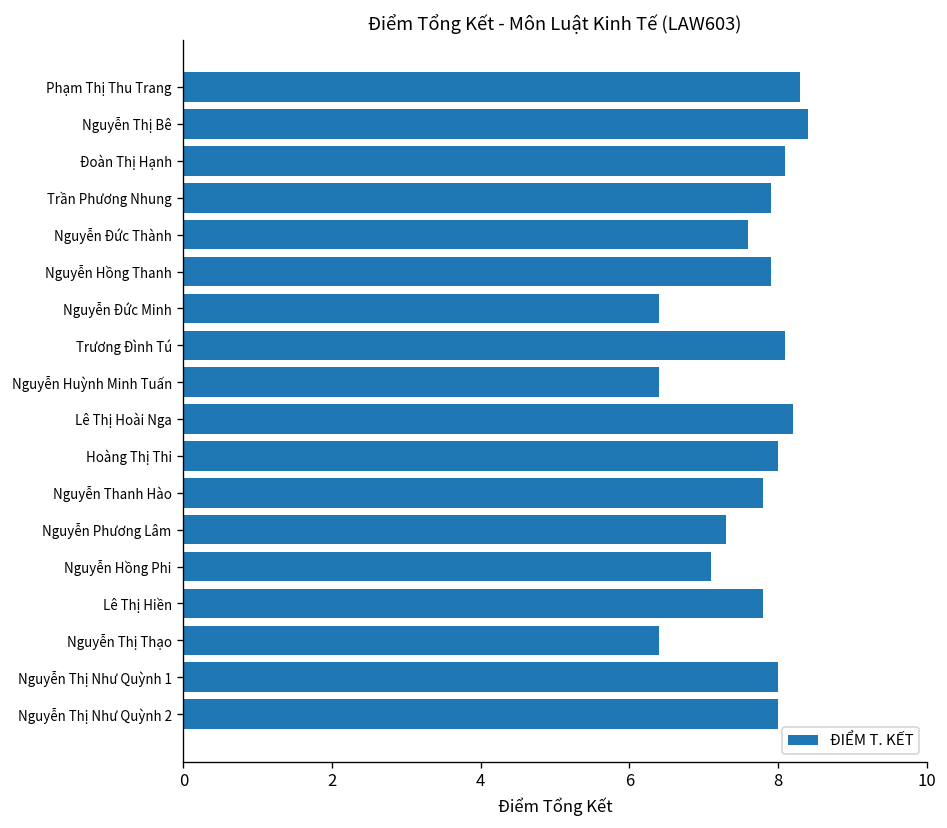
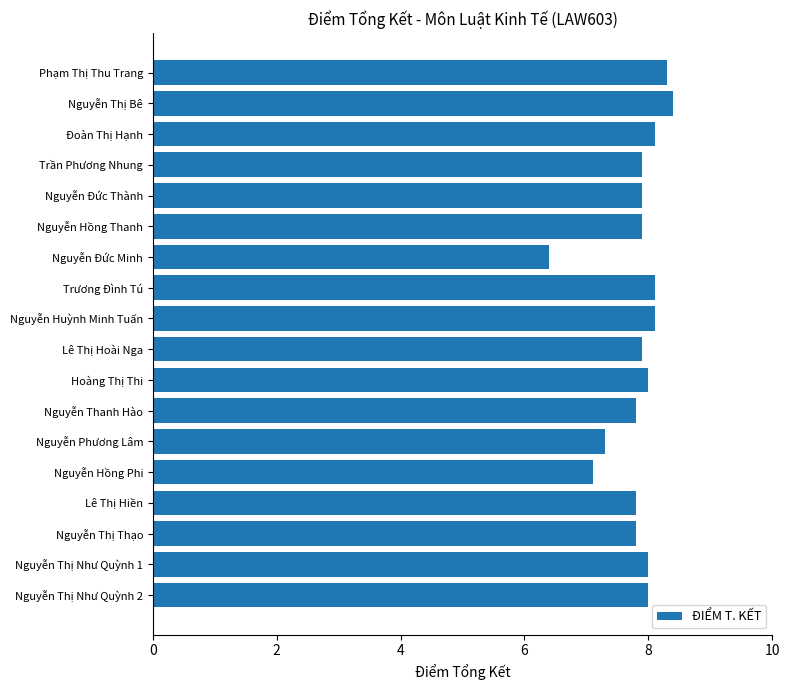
  {
    "Phạm Thị Thu Trang": 8.3,
    "Nguyễn Thị Bê": 8.4,
    "Đoàn Thị Hạnh": 8.1,
    "Trần Phương Nhung": 7.9,
-   "Nguyễn Đức Thành": 7.6,
+   "Nguyễn Đức Thành": 7.9,
    "Nguyễn Hồng Thanh": 7.9,
    "Nguyễn Đức Minh": 6.4,
    "Trương Đình Tú": 8.1,
-   "Nguyễn Huỳnh Minh Tuấn": 6.4,
-   "Lê Thị Hoài Nga": 8.2,
+   "Nguyễn Huỳnh Minh Tuấn": 8.1,
+   "Lê Thị Hoài Nga": 7.9,
    "Hoàng Thị Thi": 8.0,
    "Nguyễn Thanh Hào": 7.8,
    "Nguyễn Phương Lâm": 7.3,
    "Nguyễn Hồng Phi": 7.1,
    "Lê Thị Hiền": 7.8,
-   "Nguyễn Thị Thạo": 6.4,
+   "Nguyễn Thị Thạo": 7.8,
    "Nguyễn Thị Như Quỳnh 1": 8.0,
    "Nguyễn Thị Như Quỳnh 2": 8.0
  }
